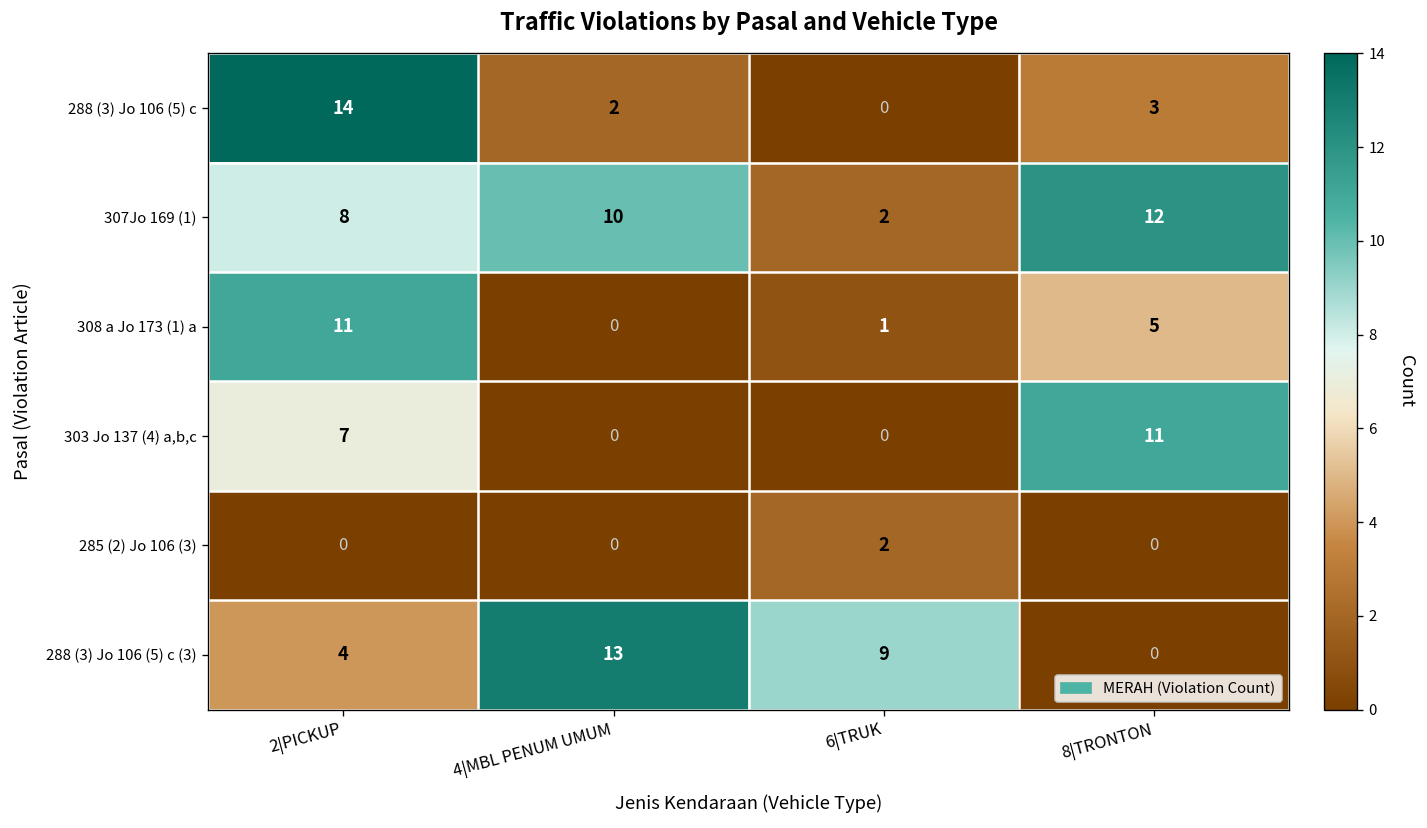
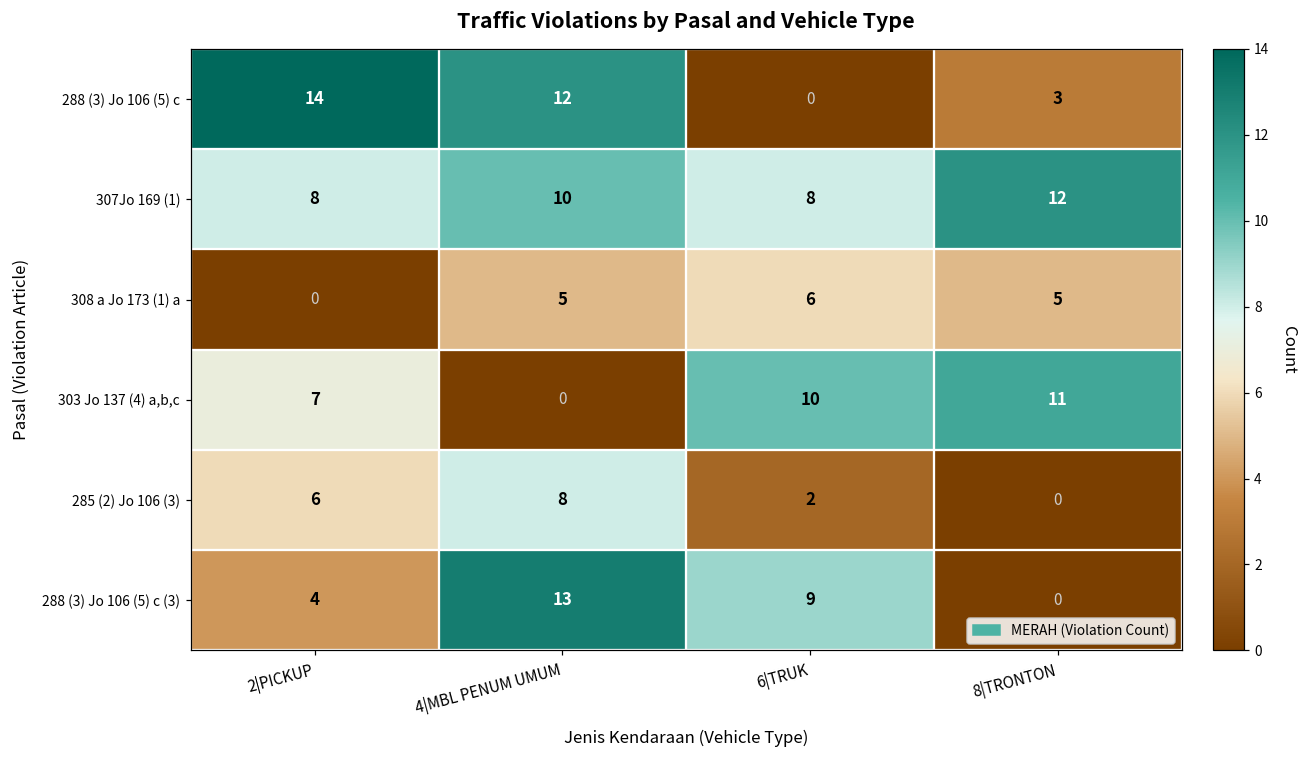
  {
    "288 (3) Jo 106 (5) c": {
      "2|PICKUP": 14,
-     "4|MBL PENUM UMUM": 2,
+     "4|MBL PENUM UMUM": 12,
      "6|TRUK": 0,
      "8|TRONTON": 3
    },
    "307Jo 169 (1)": {
      "2|PICKUP": 8,
      "4|MBL PENUM UMUM": 10,
-     "6|TRUK": 2,
+     "6|TRUK": 8,
      "8|TRONTON": 12
    },
    "308 a Jo 173 (1) a": {
-     "2|PICKUP": 11,
-     "4|MBL PENUM UMUM": 0,
-     "6|TRUK": 1,
+     "2|PICKUP": 0,
+     "4|MBL PENUM UMUM": 5,
+     "6|TRUK": 6,
      "8|TRONTON": 5
    },
    "303 Jo 137 (4) a,b,c": {
      "2|PICKUP": 7,
      "4|MBL PENUM UMUM": 0,
-     "6|TRUK": 0,
+     "6|TRUK": 10,
      "8|TRONTON": 11
    },
    "285 (2) Jo 106 (3)": {
-     "2|PICKUP": 0,
-     "4|MBL PENUM UMUM": 0,
+     "2|PICKUP": 6,
+     "4|MBL PENUM UMUM": 8,
      "6|TRUK": 2,
      "8|TRONTON": 0
    },
    "288 (3) Jo 106 (5) c (3)": {
      "2|PICKUP": 4,
      "4|MBL PENUM UMUM": 13,
      "6|TRUK": 9,
      "8|TRONTON": 0
    }
  }
